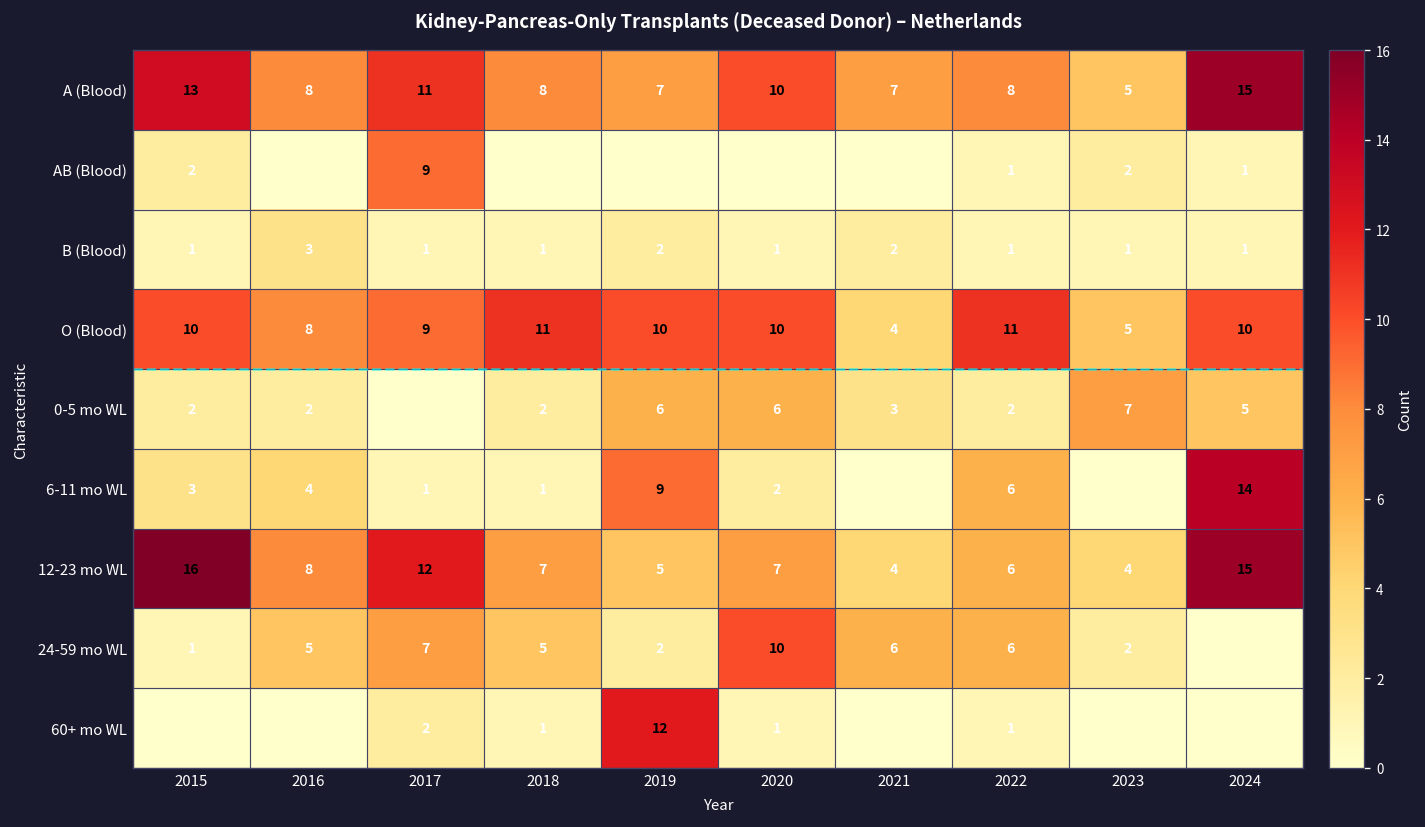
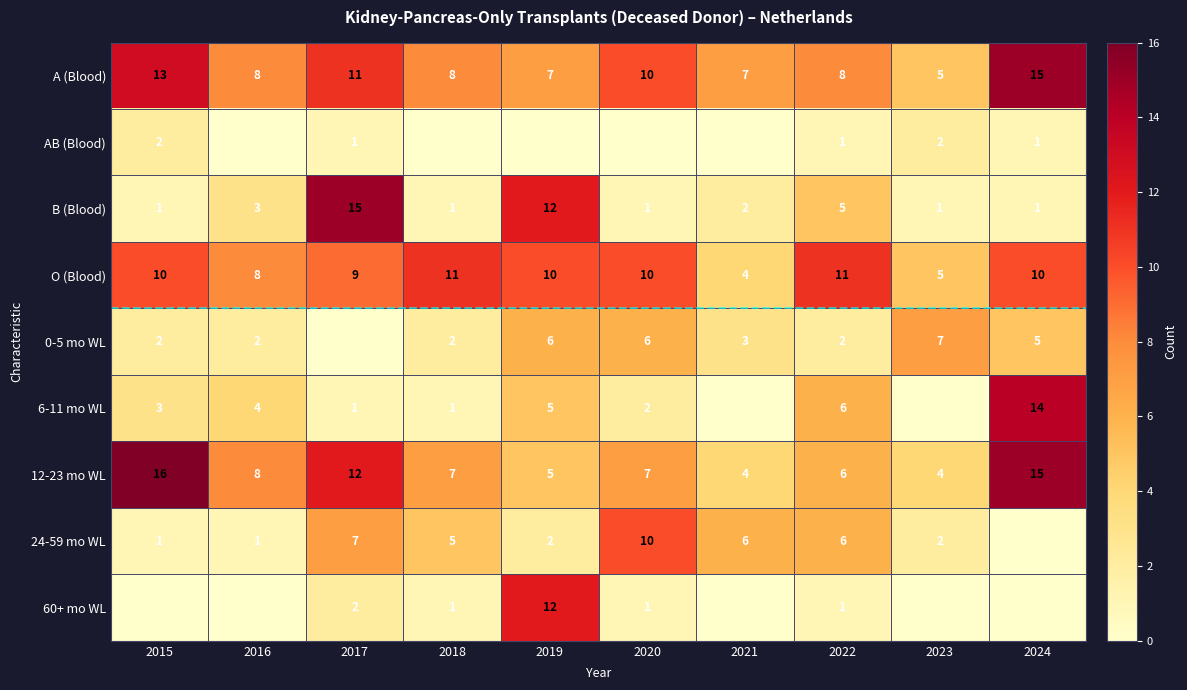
  {
    "A (Blood)": {
      "2015": 13,
      "2016": 8,
      "2017": 11,
      "2018": 8,
      "2019": 7,
      "2020": 10,
      "2021": 7,
      "2022": 8,
      "2023": 5,
      "2024": 15
    },
    "AB (Blood)": {
      "2015": 2,
-     "2017": 9,
+     "2017": 1,
      "2022": 1,
      "2023": 2,
      "2024": 1
    },
    "B (Blood)": {
      "2015": 1,
      "2016": 3,
-     "2017": 1,
+     "2017": 15,
      "2018": 1,
-     "2019": 2,
+     "2019": 12,
      "2020": 1,
      "2021": 2,
-     "2022": 1,
+     "2022": 5,
      "2023": 1,
      "2024": 1
    },
    "O (Blood)": {
      "2015": 10,
      "2016": 8,
      "2017": 9,
      "2018": 11,
      "2019": 10,
      "2020": 10,
      "2021": 4,
      "2022": 11,
      "2023": 5,
      "2024": 10
    },
    "0-5 mo WL": {
      "2015": 2,
      "2016": 2,
      "2018": 2,
      "2019": 6,
      "2020": 6,
      "2021": 3,
      "2022": 2,
      "2023": 7,
      "2024": 5
    },
    "6-11 mo WL": {
      "2015": 3,
      "2016": 4,
      "2017": 1,
      "2018": 1,
-     "2019": 9,
+     "2019": 5,
      "2020": 2,
      "2022": 6,
      "2024": 14
    },
    "12-23 mo WL": {
      "2015": 16,
      "2016": 8,
      "2017": 12,
      "2018": 7,
      "2019": 5,
      "2020": 7,
      "2021": 4,
      "2022": 6,
      "2023": 4,
      "2024": 15
    },
    "24-59 mo WL": {
      "2015": 1,
-     "2016": 5,
+     "2016": 1,
      "2017": 7,
      "2018": 5,
      "2019": 2,
      "2020": 10,
      "2021": 6,
      "2022": 6,
      "2023": 2
    },
    "60+ mo WL": {
      "2017": 2,
      "2018": 1,
      "2019": 12,
      "2020": 1,
      "2022": 1
    }
  }
